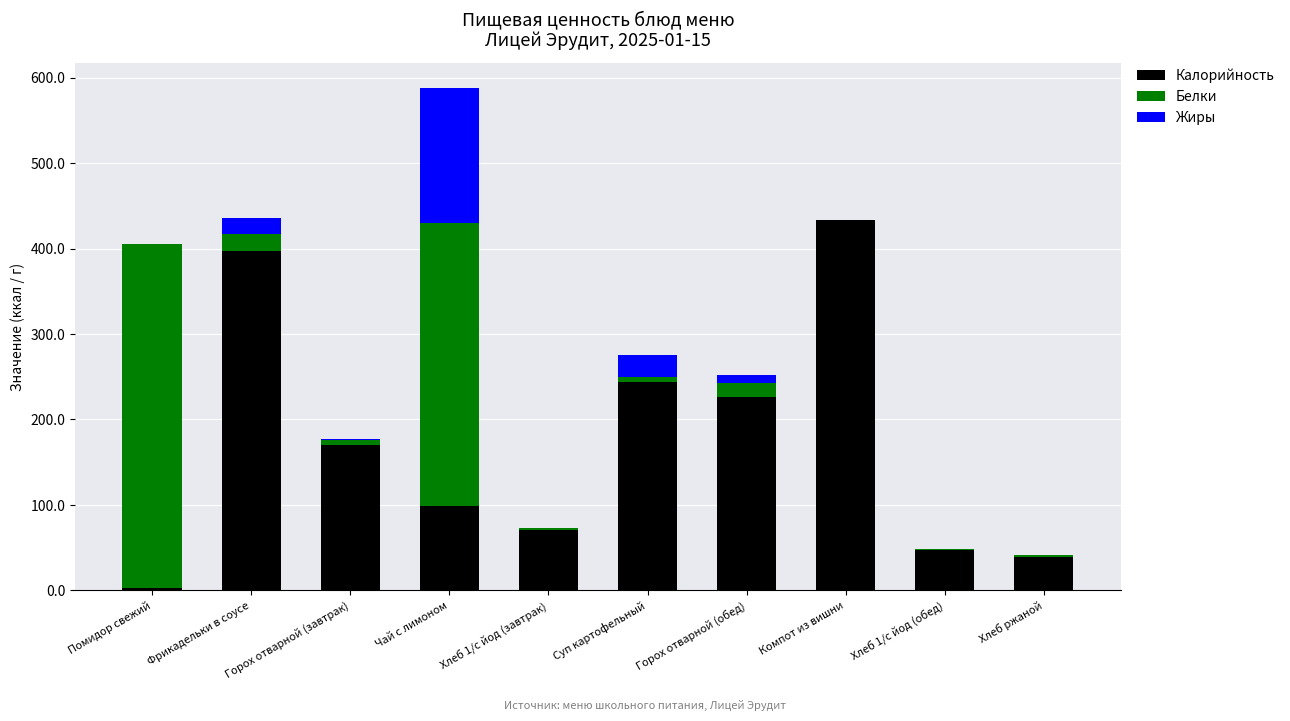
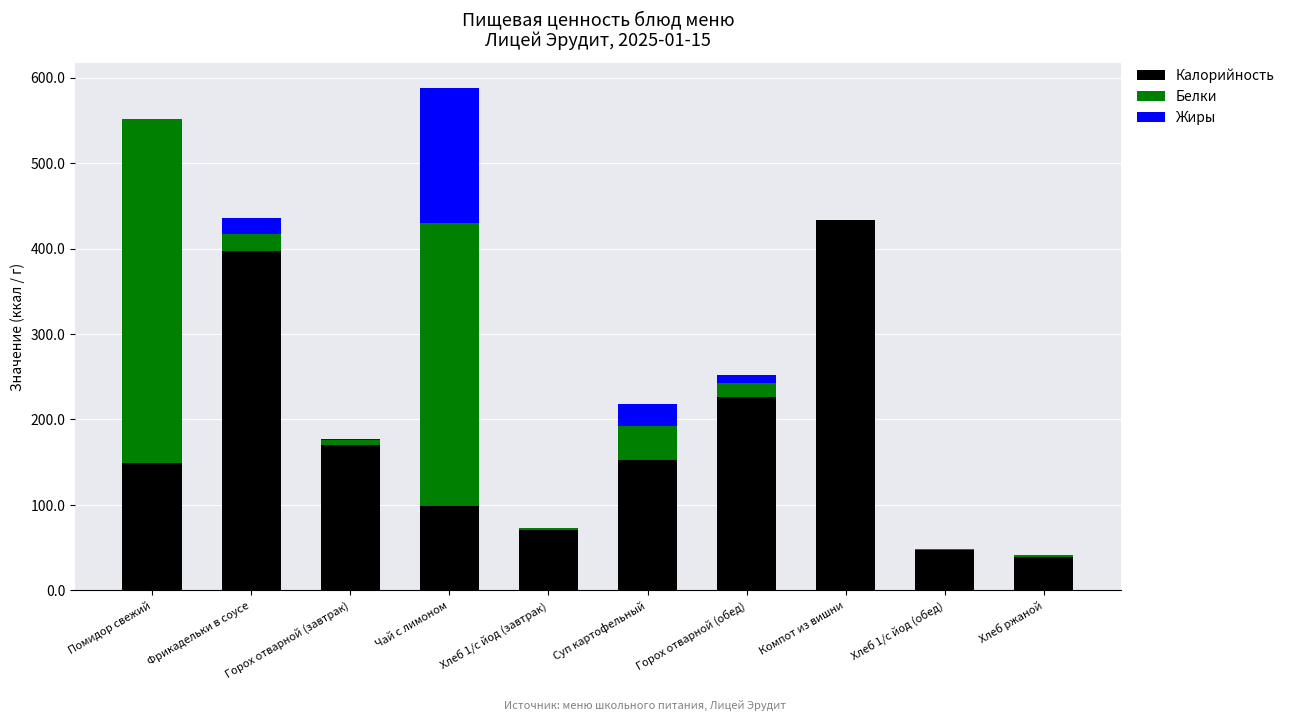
  {
    "Калорийность": {
-     "Помидор свежий": 0,
+     "Помидор свежий": 150,
      "Фрикадельки в соусе": 400,
      "Горох отварной (завтрак)": 170,
      "Чай с лимоном": 100,
      "Хлеб 1/с йод (завтрак)": 70,
-     "Суп картофельный": 240,
+     "Суп картофельный": 150,
      "Горох отварной (обед)": 230,
      "Компот из вишни": 430,
      "Хлеб 1/с йод (обед)": 50,
      "Хлеб ржаной": 40
    },
    "Белки": {
      "Помидор свежий": 400,
      "Фрикадельки в соусе": 20,
      "Горох отварной (завтрак)": 10,
      "Чай с лимоном": 330,
-     "Суп картофельный": 10,
+     "Суп картофельный": 40,
      "Горох отварной (обед)": 20
    },
    "Жиры": {
      "Фрикадельки в соусе": 20,
      "Чай с лимоном": 160,
      "Суп картофельный": 30,
      "Горох отварной (обед)": 10
    }
  }
